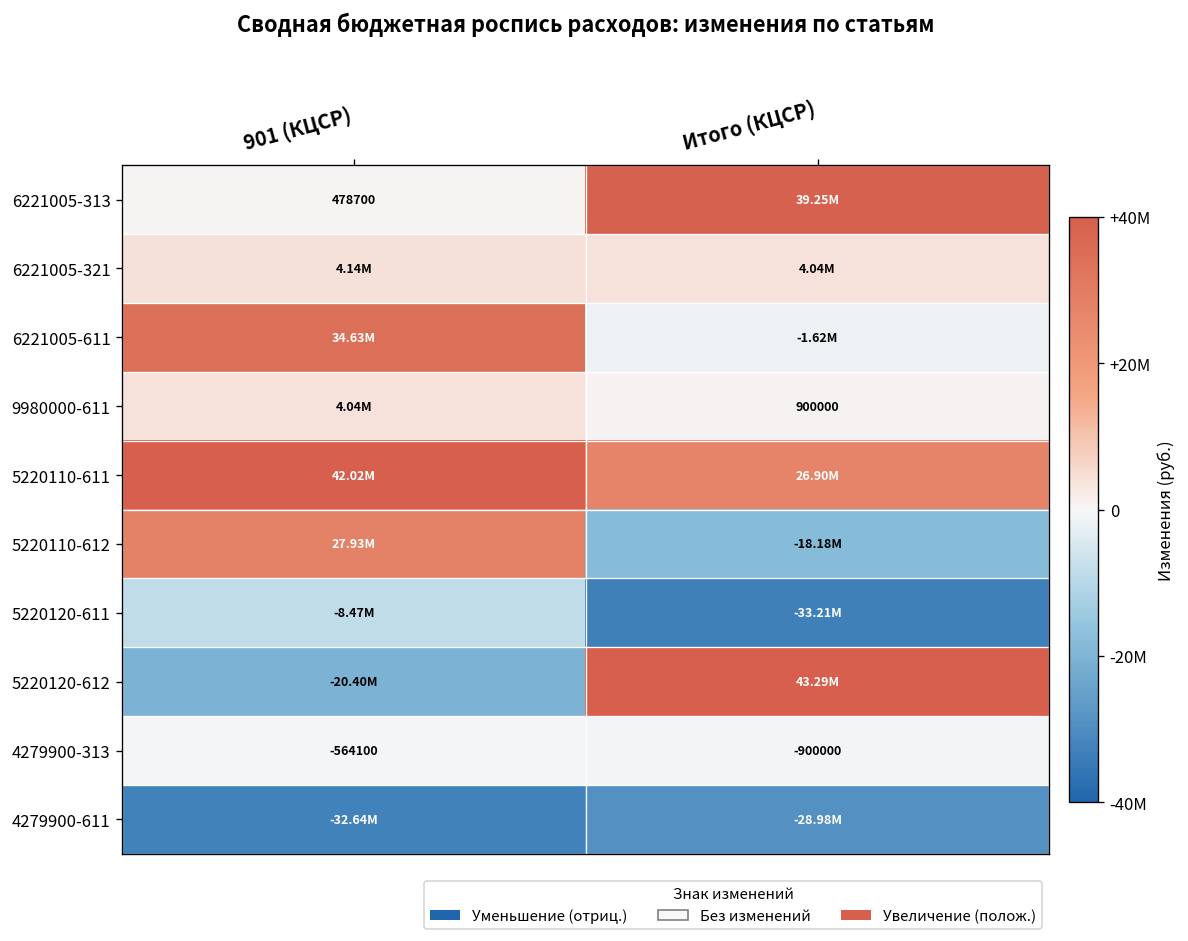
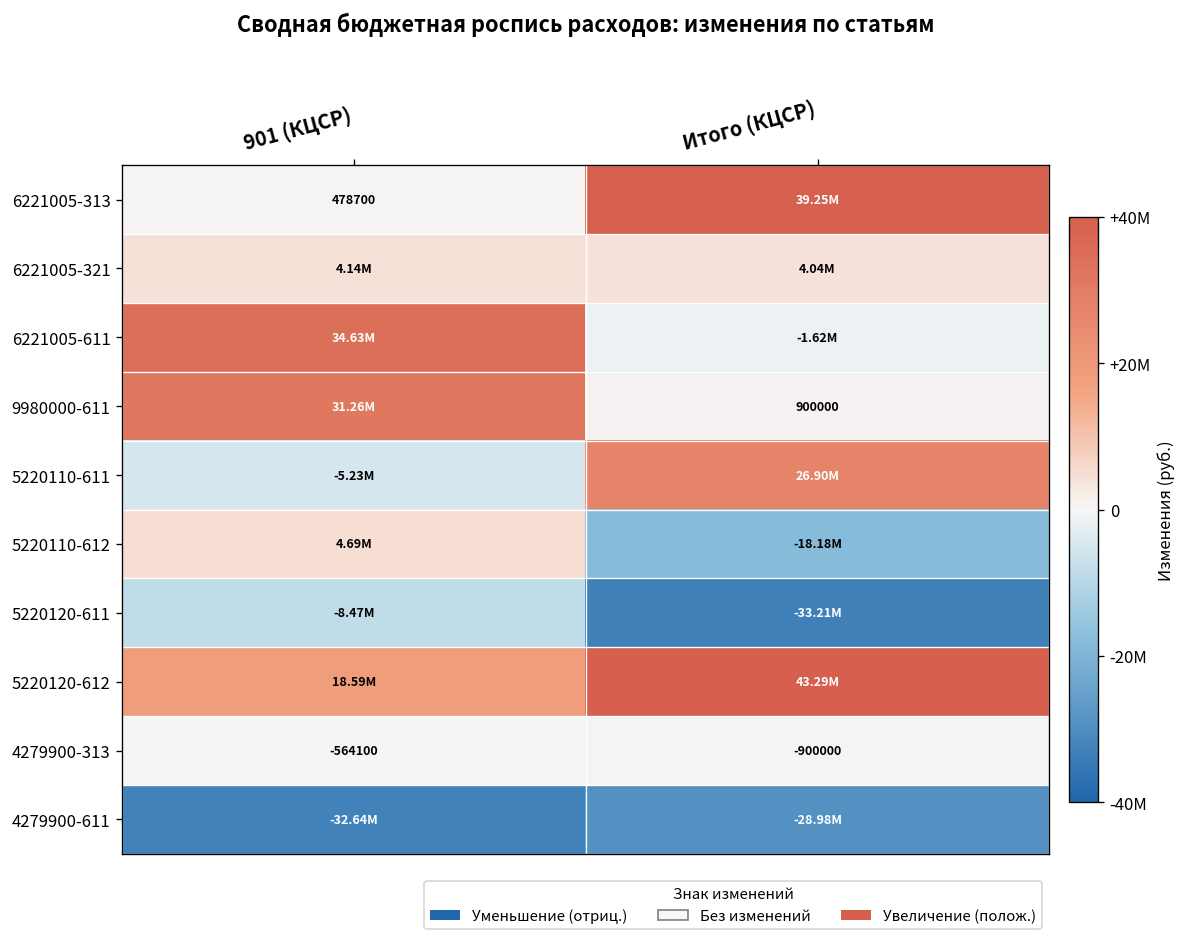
  {
    "6221005-313": {
      "901 (КЦСР)": "478700",
      "Итого (КЦСР)": "39.25M"
    },
    "6221005-321": {
      "901 (КЦСР)": "4.14M",
      "Итого (КЦСР)": "4.04M"
    },
    "6221005-611": {
      "901 (КЦСР)": "34.63M",
      "Итого (КЦСР)": "-1.62M"
    },
    "9980000-611": {
-     "901 (КЦСР)": "4.04M",
+     "901 (КЦСР)": "31.26M",
      "Итого (КЦСР)": "900000"
    },
    "5220110-611": {
-     "901 (КЦСР)": "42.02M",
+     "901 (КЦСР)": "-5.23M",
      "Итого (КЦСР)": "26.90M"
    },
    "5220110-612": {
-     "901 (КЦСР)": "27.93M",
+     "901 (КЦСР)": "4.69M",
      "Итого (КЦСР)": "-18.18M"
    },
    "5220120-611": {
      "901 (КЦСР)": "-8.47M",
      "Итого (КЦСР)": "-33.21M"
    },
    "5220120-612": {
-     "901 (КЦСР)": "-20.40M",
+     "901 (КЦСР)": "18.59M",
      "Итого (КЦСР)": "43.29M"
    },
    "4279900-313": {
      "901 (КЦСР)": "-564100",
      "Итого (КЦСР)": "-900000"
    },
    "4279900-611": {
      "901 (КЦСР)": "-32.64M",
      "Итого (КЦСР)": "-28.98M"
    }
  }
